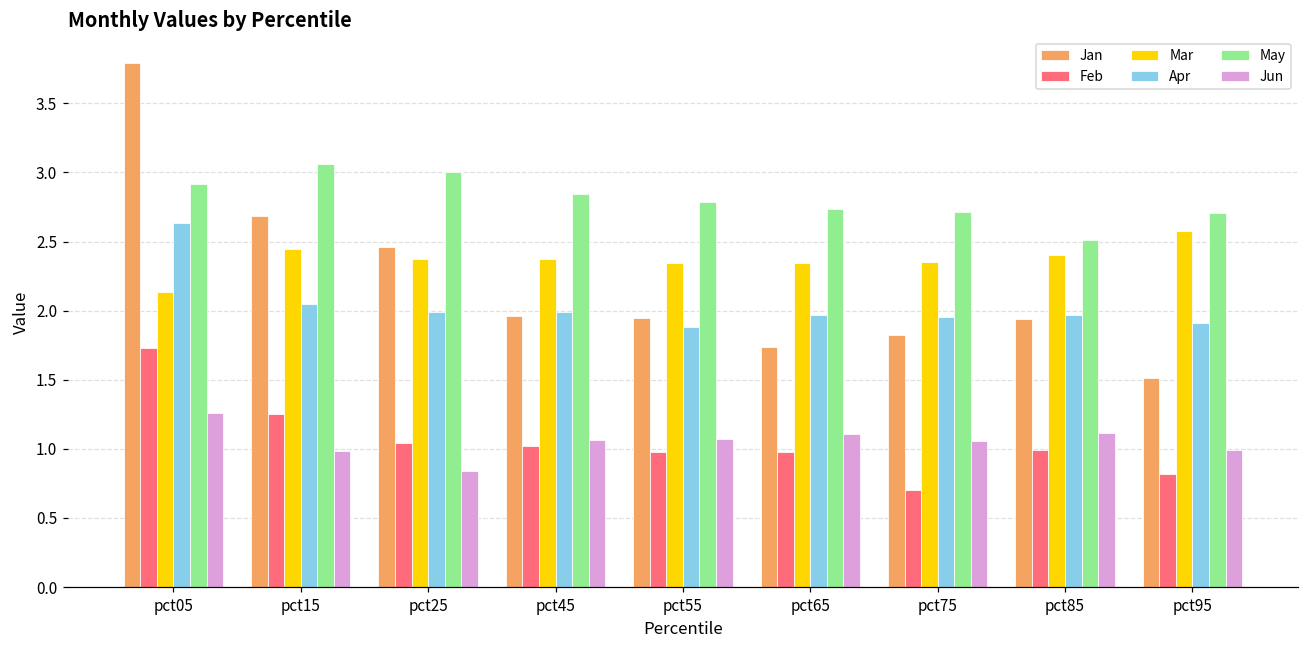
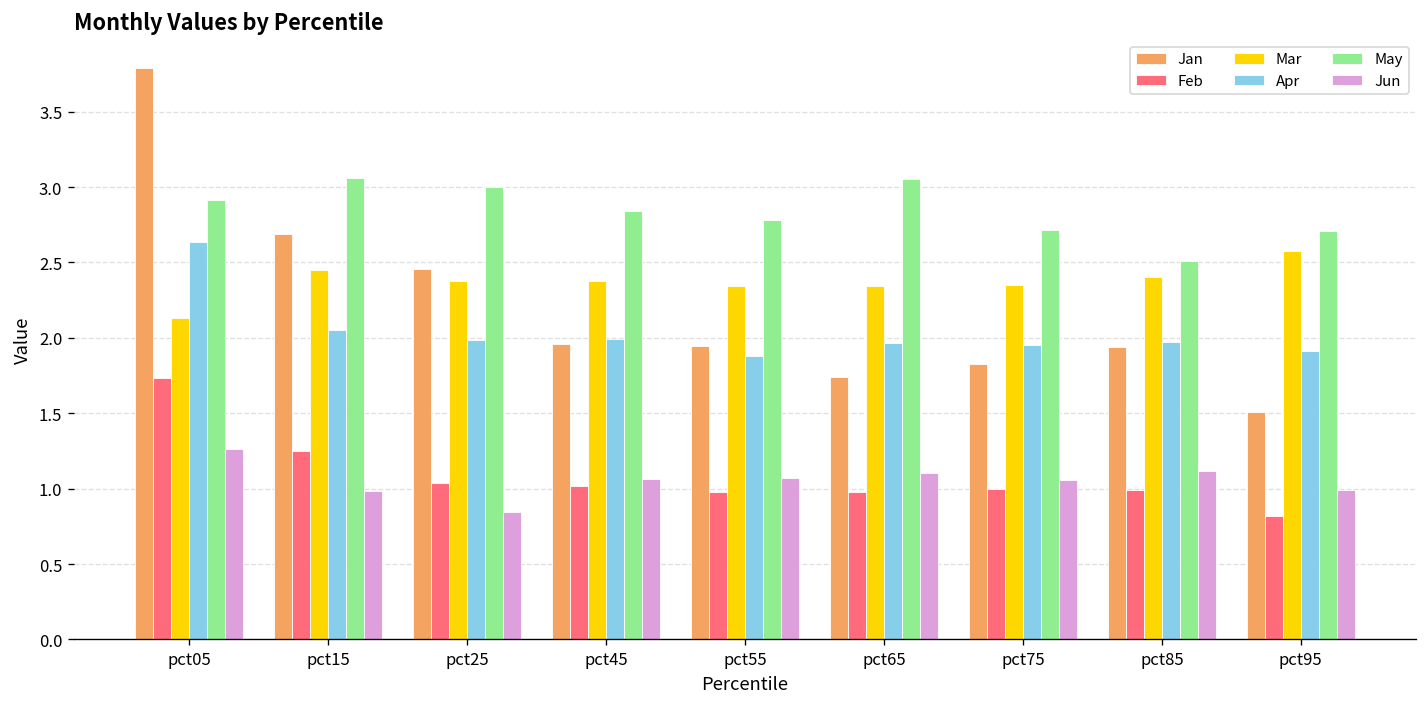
  {
    "Jan": {
      "pct05": 3.79,
      "pct15": 2.69,
      "pct25": 2.46,
      "pct45": 1.96,
      "pct55": 1.95,
      "pct65": 1.74,
      "pct75": 1.82,
      "pct85": 1.94,
      "pct95": 1.51
    },
    "Feb": {
      "pct05": 1.73,
      "pct15": 1.25,
      "pct25": 1.04,
      "pct45": 1.02,
      "pct55": 0.98,
      "pct65": 0.98,
-     "pct75": 0.70,
+     "pct75": 1.00,
      "pct85": 0.99,
      "pct95": 0.82
    },
    "Mar": {
      "pct05": 2.13,
      "pct15": 2.45,
      "pct25": 2.38,
      "pct45": 2.38,
      "pct55": 2.35,
      "pct65": 2.35,
      "pct75": 2.35,
      "pct85": 2.40,
      "pct95": 2.58
    },
    "Apr": {
      "pct05": 2.64,
      "pct15": 2.05,
      "pct25": 1.99,
      "pct45": 1.99,
      "pct55": 1.88,
      "pct65": 1.97,
      "pct75": 1.95,
      "pct85": 1.97,
      "pct95": 1.91
    },
    "May": {
      "pct05": 2.92,
      "pct15": 3.06,
      "pct25": 3.00,
      "pct45": 2.84,
      "pct55": 2.78,
-     "pct65": 2.73,
+     "pct65": 3.05,
      "pct75": 2.72,
      "pct85": 2.51,
      "pct95": 2.71
    },
    "Jun": {
      "pct05": 1.26,
      "pct15": 0.98,
      "pct25": 0.84,
      "pct45": 1.07,
      "pct55": 1.07,
      "pct65": 1.11,
      "pct75": 1.06,
      "pct85": 1.12,
      "pct95": 0.99
    }
  }
